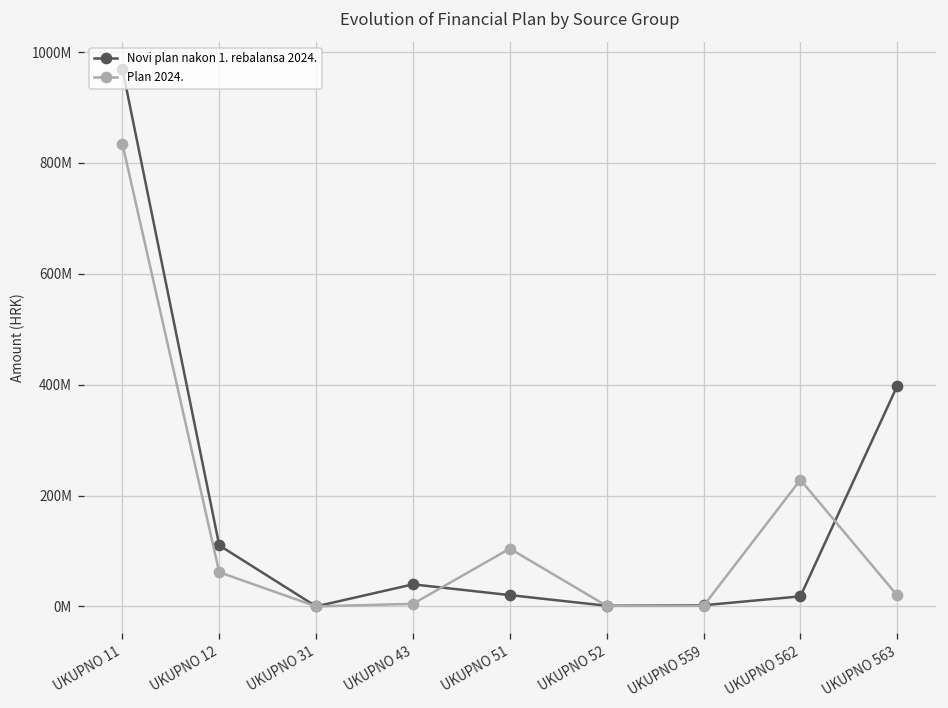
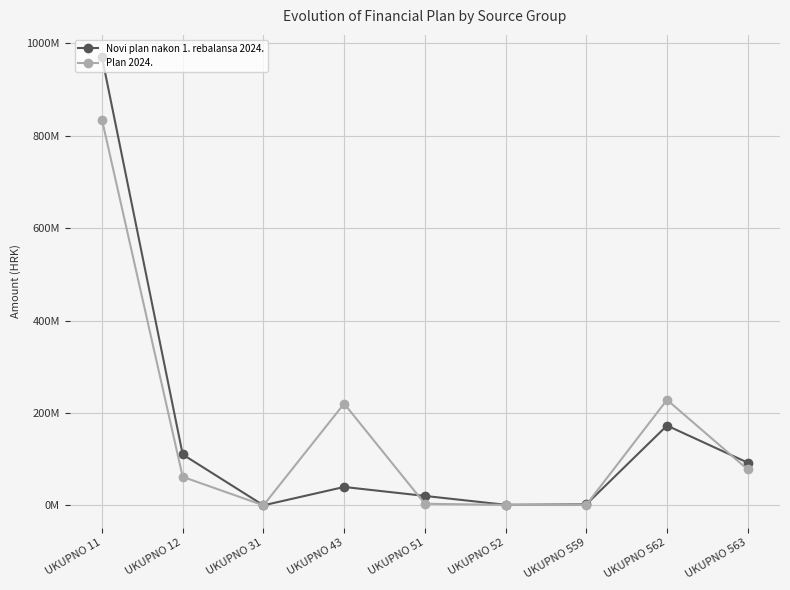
  {
    "Novi plan nakon 1. rebalansa 2024.": {
      "UKUPNO 12": 110000000,
      "UKUPNO 43": 40000000,
      "UKUPNO 51": 20000000,
-     "UKUPNO 562": 20000000,
-     "UKUPNO 563": 400000000
+     "UKUPNO 562": 170000000,
+     "UKUPNO 563": 90000000
    },
    "Plan 2024.": {
      "UKUPNO 11": 830000000,
      "UKUPNO 12": 60000000,
-     "UKUPNO 43": 0,
-     "UKUPNO 51": 100000000,
+     "UKUPNO 43": 220000000,
+     "UKUPNO 51": 0,
      "UKUPNO 562": 230000000,
-     "UKUPNO 563": 20000000
+     "UKUPNO 563": 80000000
    }
  }
